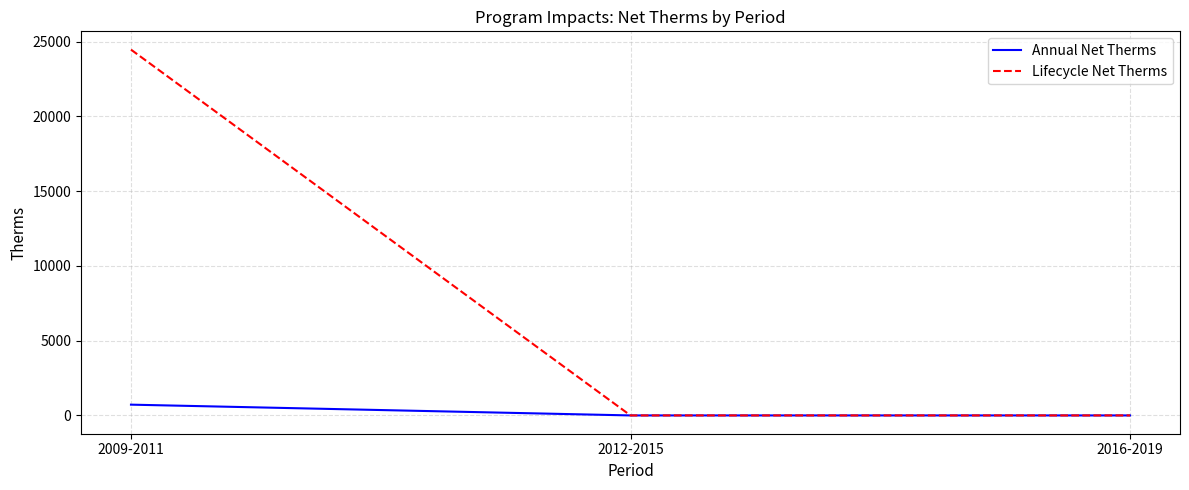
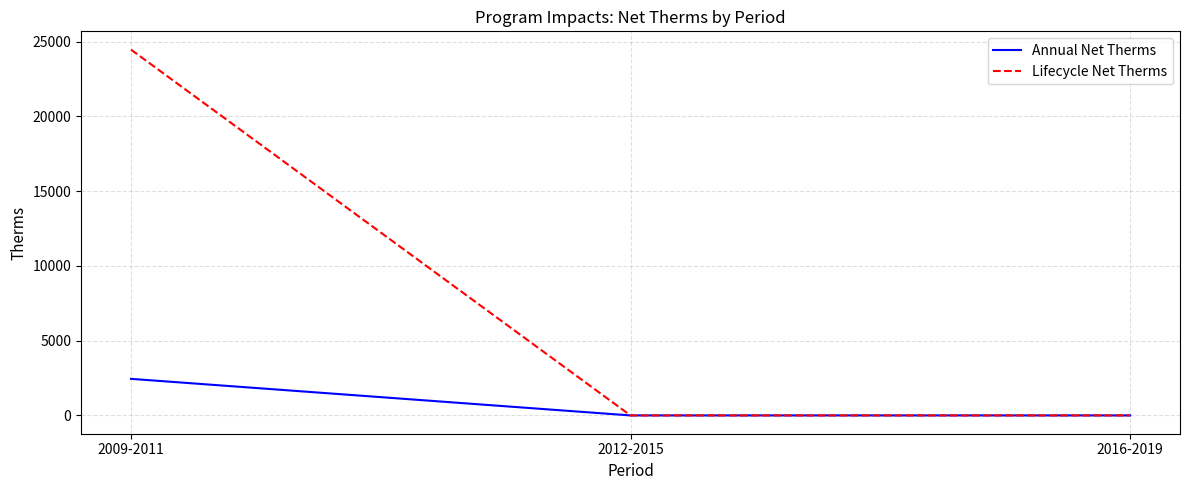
  {
    "Annual Net Therms": {
-     "2009-2011": 700
+     "2009-2011": 2400
    },
    "Lifecycle Net Therms": {
      "2009-2011": 24500
    }
  }
